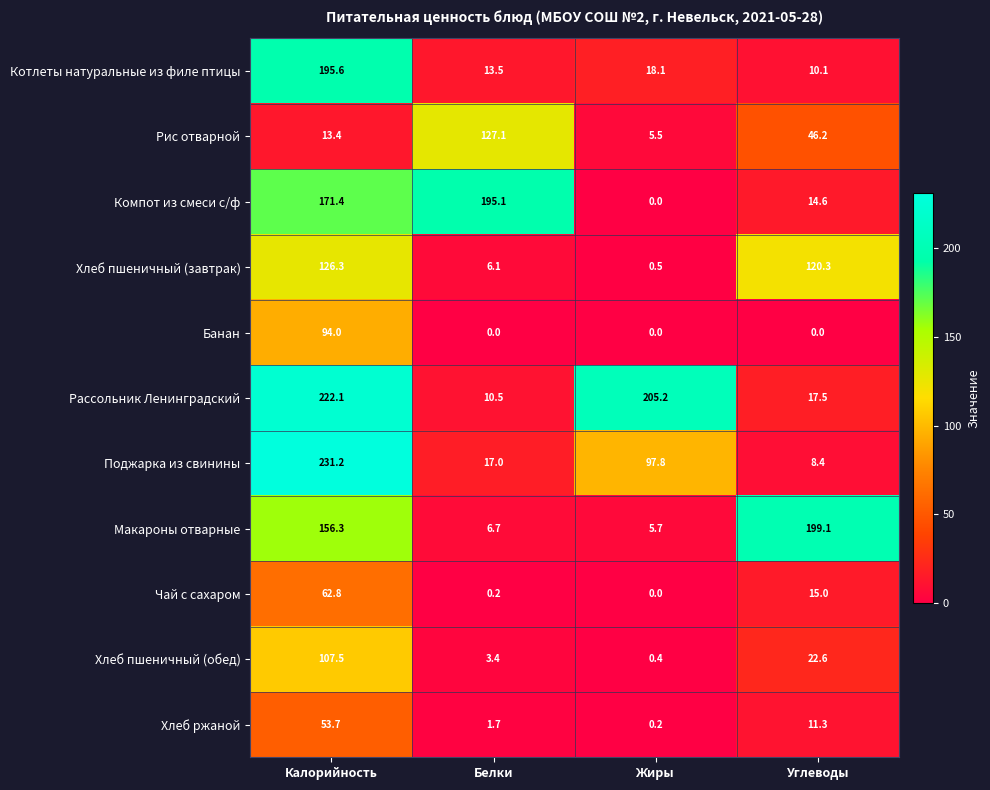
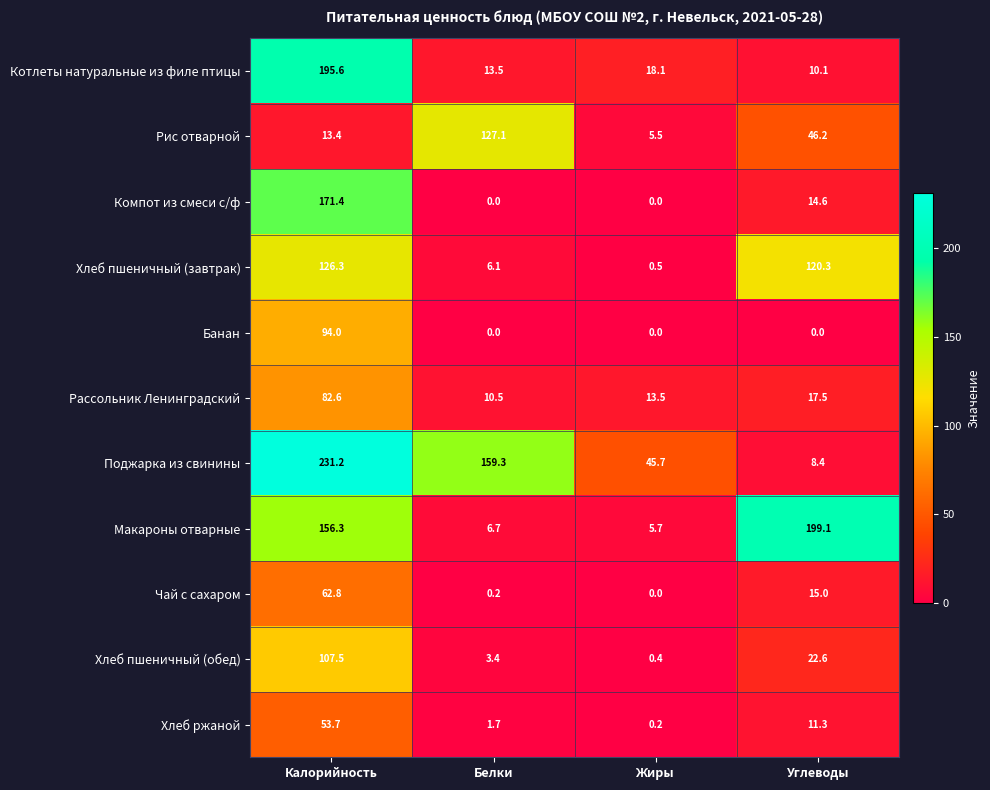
  {
    "Котлеты натуральные из филе птицы": {
      "Калорийность": 195.6,
      "Белки": 13.5,
      "Жиры": 18.1,
      "Углеводы": 10.1
    },
    "Рис отварной": {
      "Калорийность": 13.4,
      "Белки": 127.1,
      "Жиры": 5.5,
      "Углеводы": 46.2
    },
    "Компот из смеси с/ф": {
      "Калорийность": 171.4,
-     "Белки": 195.1,
+     "Белки": 0.0,
      "Жиры": 0.0,
      "Углеводы": 14.6
    },
    "Хлеб пшеничный (завтрак)": {
      "Калорийность": 126.3,
      "Белки": 6.1,
      "Жиры": 0.5,
      "Углеводы": 120.3
    },
    "Банан": {
      "Калорийность": 94.0,
      "Белки": 0.0,
      "Жиры": 0.0,
      "Углеводы": 0.0
    },
    "Рассольник Ленинградский": {
-     "Калорийность": 222.1,
+     "Калорийность": 82.6,
      "Белки": 10.5,
-     "Жиры": 205.2,
+     "Жиры": 13.5,
      "Углеводы": 17.5
    },
    "Поджарка из свинины": {
      "Калорийность": 231.2,
-     "Белки": 17.0,
-     "Жиры": 97.8,
+     "Белки": 159.3,
+     "Жиры": 45.7,
      "Углеводы": 8.4
    },
    "Макароны отварные": {
      "Калорийность": 156.3,
      "Белки": 6.7,
      "Жиры": 5.7,
      "Углеводы": 199.1
    },
    "Чай с сахаром": {
      "Калорийность": 62.8,
      "Белки": 0.2,
      "Жиры": 0.0,
      "Углеводы": 15.0
    },
    "Хлеб пшеничный (обед)": {
      "Калорийность": 107.5,
      "Белки": 3.4,
      "Жиры": 0.4,
      "Углеводы": 22.6
    },
    "Хлеб ржаной": {
      "Калорийность": 53.7,
      "Белки": 1.7,
      "Жиры": 0.2,
      "Углеводы": 11.3
    }
  }
